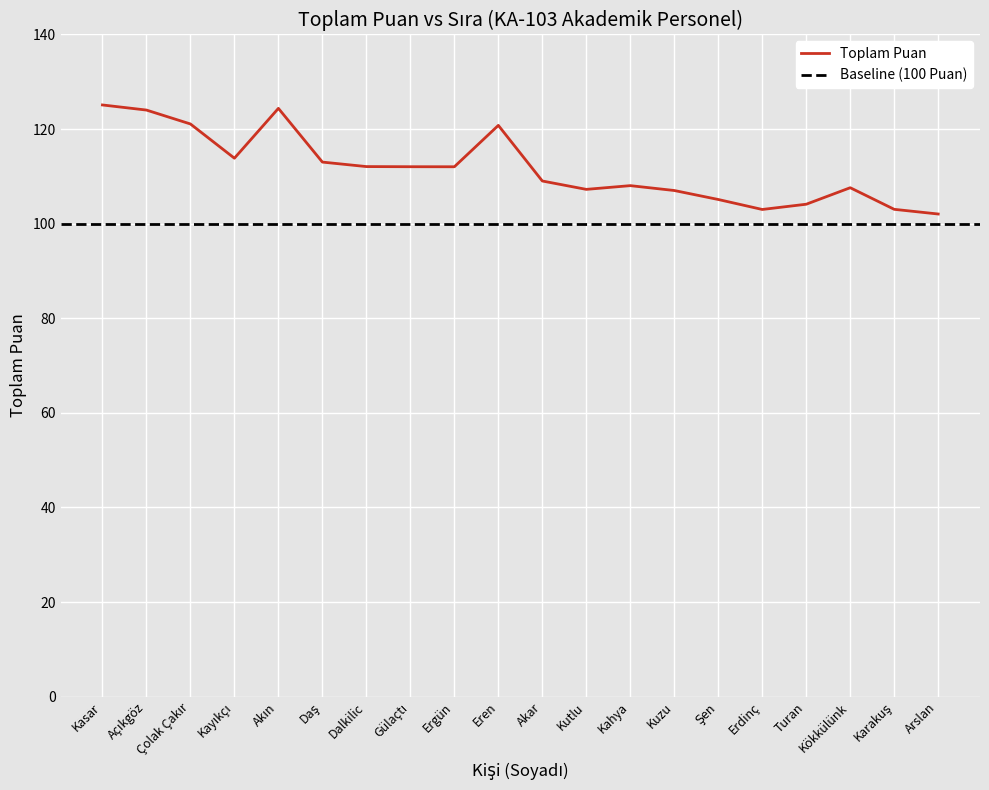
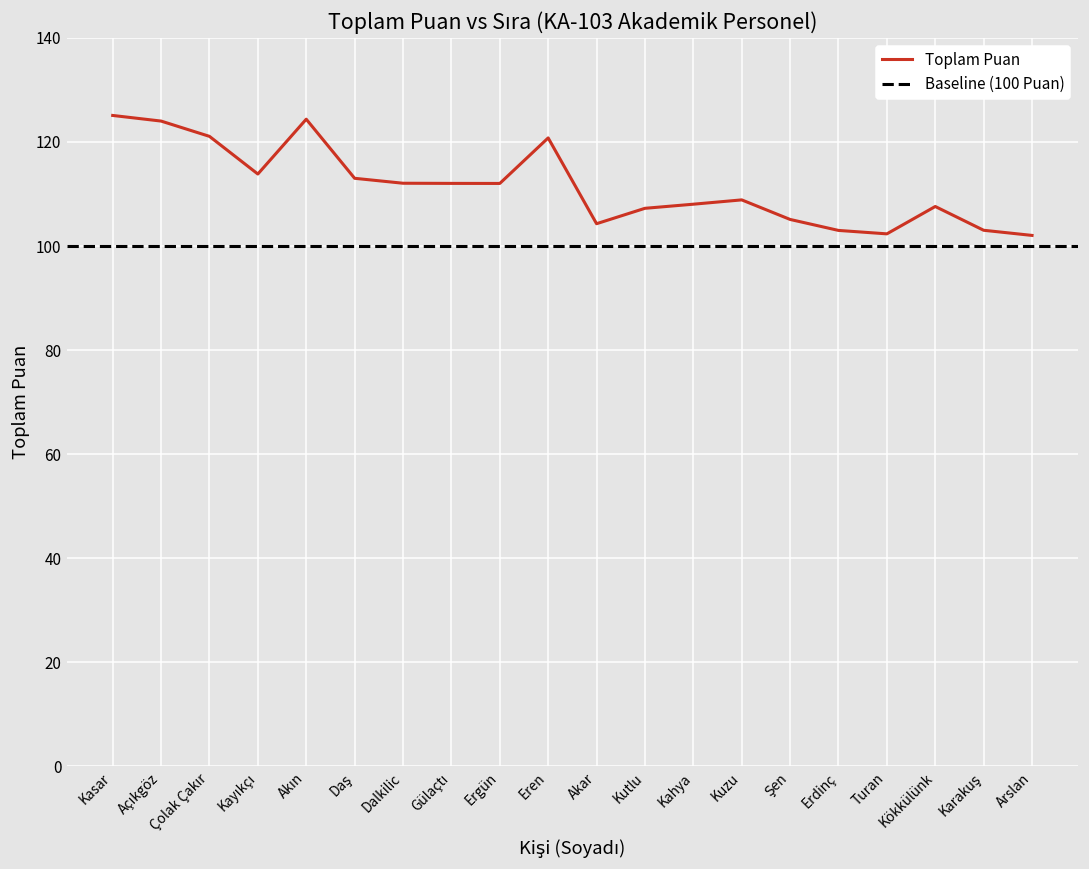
  {
    "Kasar": 125,
    "Açıkgöz": 124,
    "Çolak Çakır": 121,
    "Kayıkçı": 114,
    "Akın": 124,
    "Daş": 113,
    "Dalkilic": 112,
    "Gülaçtı": 112,
    "Ergün": 112,
    "Eren": 121,
-   "Akar": 109,
+   "Akar": 104,
    "Kutlu": 107,
    "Kahya": 108,
-   "Kuzu": 107,
+   "Kuzu": 109,
    "Şen": 105,
    "Erdinç": 103,
-   "Turan": 104,
+   "Turan": 102,
    "Kökkülünk": 108,
    "Karakuş": 103,
    "Arslan": 102
  }
